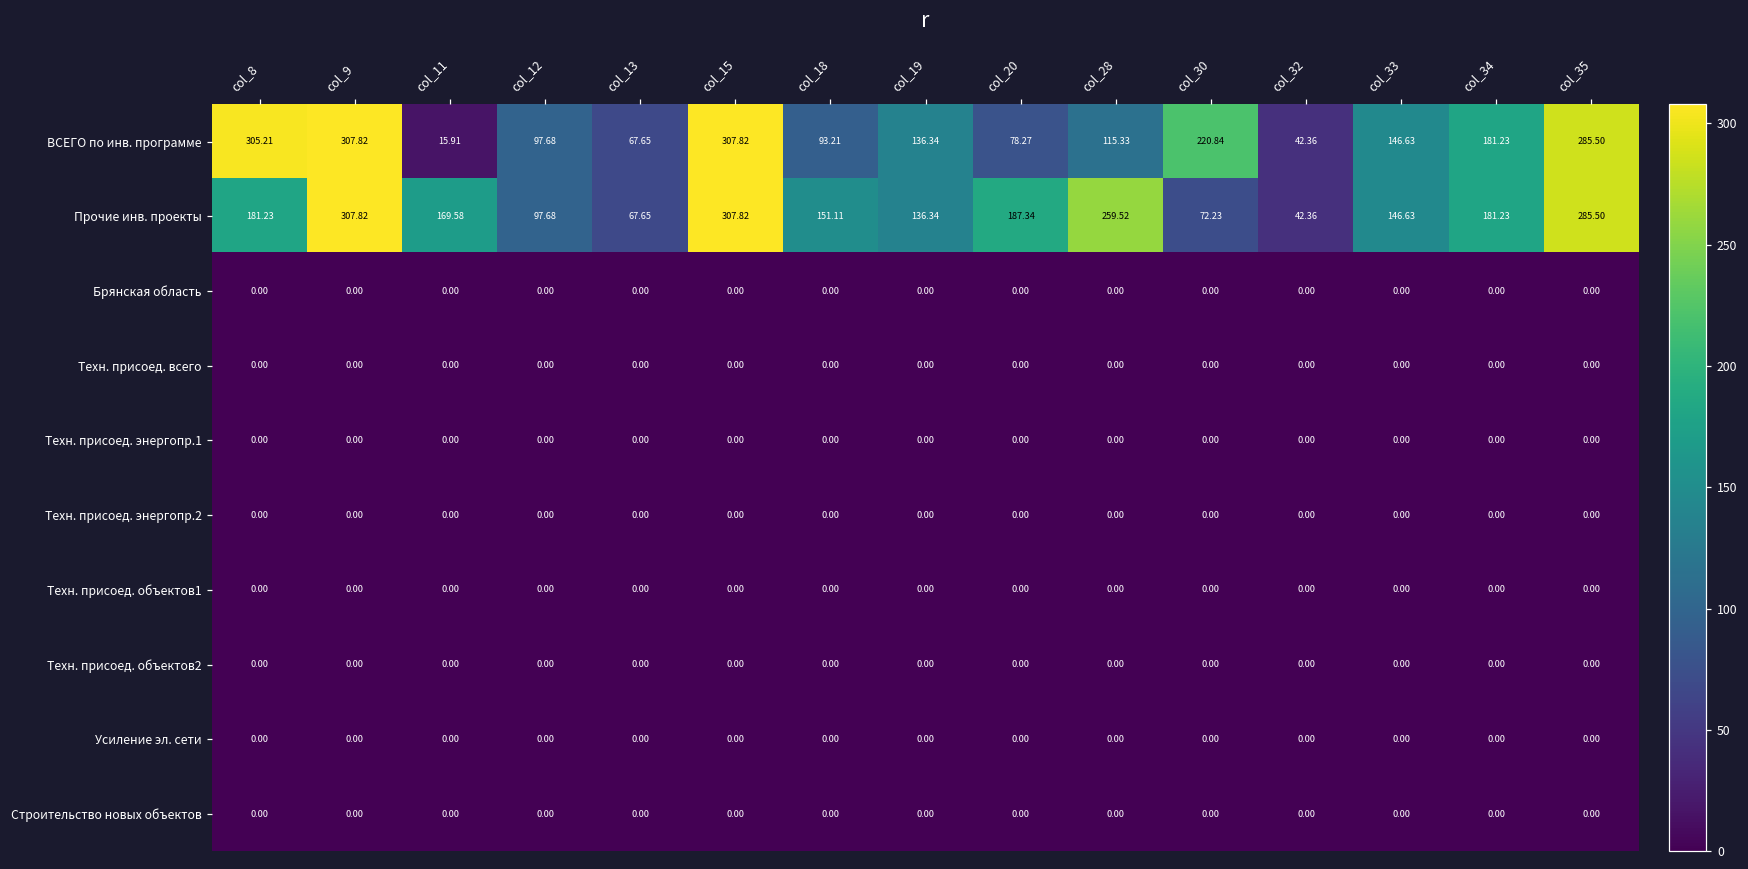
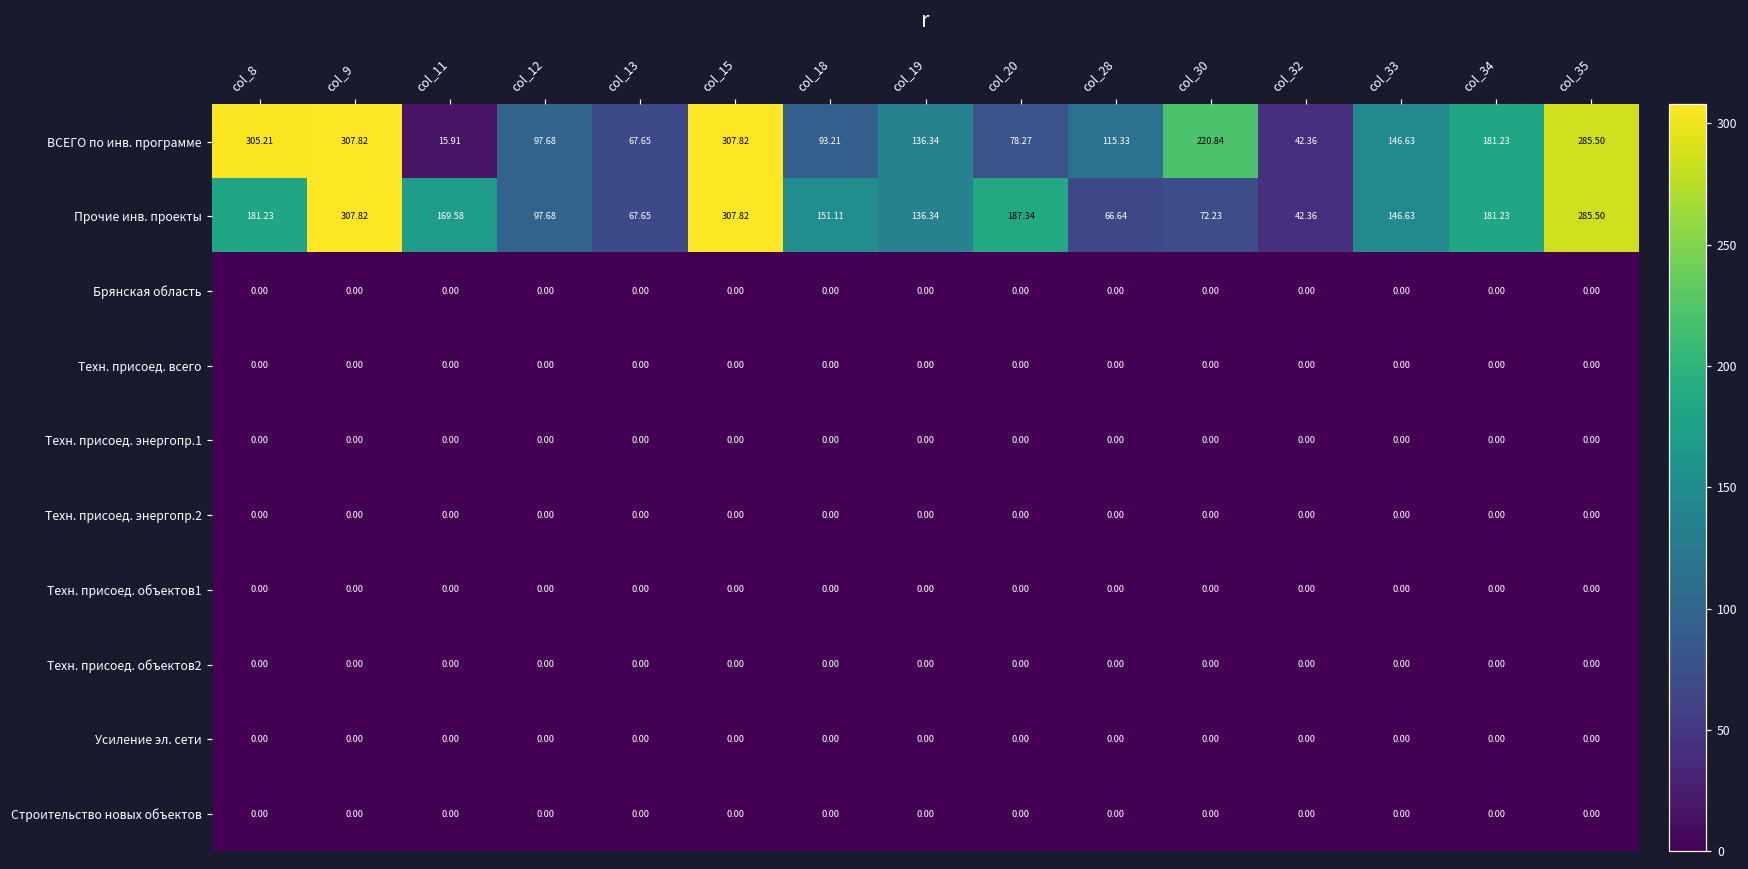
  {
    "ВСЕГО по инв. программе": {
      "col_8": 305.21,
      "col_9": 307.82,
      "col_11": 15.91,
      "col_12": 97.68,
      "col_13": 67.65,
      "col_15": 307.82,
      "col_18": 93.21,
      "col_19": 136.34,
      "col_20": 78.27,
      "col_28": 115.33,
      "col_30": 220.84,
      "col_32": 42.36,
      "col_33": 146.63,
      "col_34": 181.23,
      "col_35": 285.50
    },
    "Прочие инв. проекты": {
      "col_8": 181.23,
      "col_9": 307.82,
      "col_11": 169.58,
      "col_12": 97.68,
      "col_13": 67.65,
      "col_15": 307.82,
      "col_18": 151.11,
      "col_19": 136.34,
      "col_20": 187.34,
-     "col_28": 259.52,
+     "col_28": 66.64,
      "col_30": 72.23,
      "col_32": 42.36,
      "col_33": 146.63,
      "col_34": 181.23,
      "col_35": 285.50
    },
    "Брянская область": {
      "col_8": 0.00,
      "col_9": 0.00,
      "col_11": 0.00,
      "col_12": 0.00,
      "col_13": 0.00,
      "col_15": 0.00,
      "col_18": 0.00,
      "col_19": 0.00,
      "col_20": 0.00,
      "col_28": 0.00,
      "col_30": 0.00,
      "col_32": 0.00,
      "col_33": 0.00,
      "col_34": 0.00,
      "col_35": 0.00
    },
    "Техн. присоед. всего": {
      "col_8": 0.00,
      "col_9": 0.00,
      "col_11": 0.00,
      "col_12": 0.00,
      "col_13": 0.00,
      "col_15": 0.00,
      "col_18": 0.00,
      "col_19": 0.00,
      "col_20": 0.00,
      "col_28": 0.00,
      "col_30": 0.00,
      "col_32": 0.00,
      "col_33": 0.00,
      "col_34": 0.00,
      "col_35": 0.00
    },
    "Техн. присоед. энергопр.1": {
      "col_8": 0.00,
      "col_9": 0.00,
      "col_11": 0.00,
      "col_12": 0.00,
      "col_13": 0.00,
      "col_15": 0.00,
      "col_18": 0.00,
      "col_19": 0.00,
      "col_20": 0.00,
      "col_28": 0.00,
      "col_30": 0.00,
      "col_32": 0.00,
      "col_33": 0.00,
      "col_34": 0.00,
      "col_35": 0.00
    },
    "Техн. присоед. энергопр.2": {
      "col_8": 0.00,
      "col_9": 0.00,
      "col_11": 0.00,
      "col_12": 0.00,
      "col_13": 0.00,
      "col_15": 0.00,
      "col_18": 0.00,
      "col_19": 0.00,
      "col_20": 0.00,
      "col_28": 0.00,
      "col_30": 0.00,
      "col_32": 0.00,
      "col_33": 0.00,
      "col_34": 0.00,
      "col_35": 0.00
    },
    "Техн. присоед. объектов1": {
      "col_8": 0.00,
      "col_9": 0.00,
      "col_11": 0.00,
      "col_12": 0.00,
      "col_13": 0.00,
      "col_15": 0.00,
      "col_18": 0.00,
      "col_19": 0.00,
      "col_20": 0.00,
      "col_28": 0.00,
      "col_30": 0.00,
      "col_32": 0.00,
      "col_33": 0.00,
      "col_34": 0.00,
      "col_35": 0.00
    },
    "Техн. присоед. объектов2": {
      "col_8": 0.00,
      "col_9": 0.00,
      "col_11": 0.00,
      "col_12": 0.00,
      "col_13": 0.00,
      "col_15": 0.00,
      "col_18": 0.00,
      "col_19": 0.00,
      "col_20": 0.00,
      "col_28": 0.00,
      "col_30": 0.00,
      "col_32": 0.00,
      "col_33": 0.00,
      "col_34": 0.00,
      "col_35": 0.00
    },
    "Усиление эл. сети": {
      "col_8": 0.00,
      "col_9": 0.00,
      "col_11": 0.00,
      "col_12": 0.00,
      "col_13": 0.00,
      "col_15": 0.00,
      "col_18": 0.00,
      "col_19": 0.00,
      "col_20": 0.00,
      "col_28": 0.00,
      "col_30": 0.00,
      "col_32": 0.00,
      "col_33": 0.00,
      "col_34": 0.00,
      "col_35": 0.00
    },
    "Строительство новых объектов": {
      "col_8": 0.00,
      "col_9": 0.00,
      "col_11": 0.00,
      "col_12": 0.00,
      "col_13": 0.00,
      "col_15": 0.00,
      "col_18": 0.00,
      "col_19": 0.00,
      "col_20": 0.00,
      "col_28": 0.00,
      "col_30": 0.00,
      "col_32": 0.00,
      "col_33": 0.00,
      "col_34": 0.00,
      "col_35": 0.00
    }
  }
